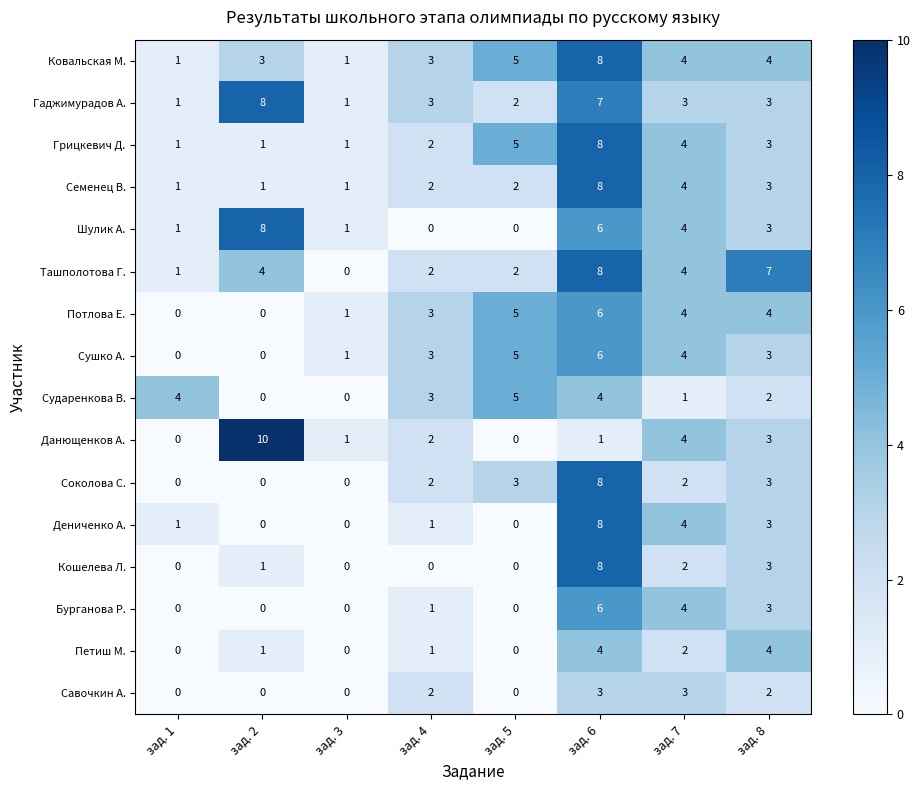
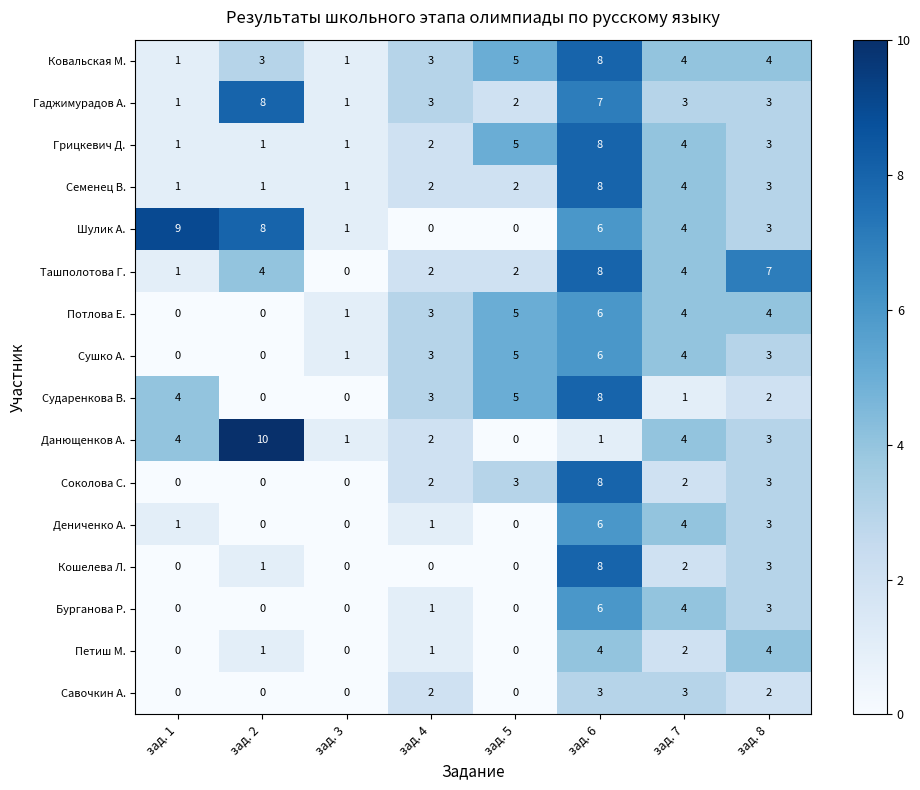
  {
    "Ковальская М.": {
      "зад. 1": 1,
      "зад. 2": 3,
      "зад. 3": 1,
      "зад. 4": 3,
      "зад. 5": 5,
      "зад. 6": 8,
      "зад. 7": 4,
      "зад. 8": 4
    },
    "Гаджимурадов А.": {
      "зад. 1": 1,
      "зад. 2": 8,
      "зад. 3": 1,
      "зад. 4": 3,
      "зад. 5": 2,
      "зад. 6": 7,
      "зад. 7": 3,
      "зад. 8": 3
    },
    "Грицкевич Д.": {
      "зад. 1": 1,
      "зад. 2": 1,
      "зад. 3": 1,
      "зад. 4": 2,
      "зад. 5": 5,
      "зад. 6": 8,
      "зад. 7": 4,
      "зад. 8": 3
    },
    "Семенец В.": {
      "зад. 1": 1,
      "зад. 2": 1,
      "зад. 3": 1,
      "зад. 4": 2,
      "зад. 5": 2,
      "зад. 6": 8,
      "зад. 7": 4,
      "зад. 8": 3
    },
    "Шулик А.": {
-     "зад. 1": 1,
+     "зад. 1": 9,
      "зад. 2": 8,
      "зад. 3": 1,
      "зад. 4": 0,
      "зад. 5": 0,
      "зад. 6": 6,
      "зад. 7": 4,
      "зад. 8": 3
    },
    "Ташполотова Г.": {
      "зад. 1": 1,
      "зад. 2": 4,
      "зад. 3": 0,
      "зад. 4": 2,
      "зад. 5": 2,
      "зад. 6": 8,
      "зад. 7": 4,
      "зад. 8": 7
    },
    "Потлова Е.": {
      "зад. 1": 0,
      "зад. 2": 0,
      "зад. 3": 1,
      "зад. 4": 3,
      "зад. 5": 5,
      "зад. 6": 6,
      "зад. 7": 4,
      "зад. 8": 4
    },
    "Сушко А.": {
      "зад. 1": 0,
      "зад. 2": 0,
      "зад. 3": 1,
      "зад. 4": 3,
      "зад. 5": 5,
      "зад. 6": 6,
      "зад. 7": 4,
      "зад. 8": 3
    },
    "Сударенкова В.": {
      "зад. 1": 4,
      "зад. 2": 0,
      "зад. 3": 0,
      "зад. 4": 3,
      "зад. 5": 5,
-     "зад. 6": 4,
+     "зад. 6": 8,
      "зад. 7": 1,
      "зад. 8": 2
    },
    "Данющенков А.": {
-     "зад. 1": 0,
+     "зад. 1": 4,
      "зад. 2": 10,
      "зад. 3": 1,
      "зад. 4": 2,
      "зад. 5": 0,
      "зад. 6": 1,
      "зад. 7": 4,
      "зад. 8": 3
    },
    "Соколова С.": {
      "зад. 1": 0,
      "зад. 2": 0,
      "зад. 3": 0,
      "зад. 4": 2,
      "зад. 5": 3,
      "зад. 6": 8,
      "зад. 7": 2,
      "зад. 8": 3
    },
    "Дениченко А.": {
      "зад. 1": 1,
      "зад. 2": 0,
      "зад. 3": 0,
      "зад. 4": 1,
      "зад. 5": 0,
-     "зад. 6": 8,
+     "зад. 6": 6,
      "зад. 7": 4,
      "зад. 8": 3
    },
    "Кошелева Л.": {
      "зад. 1": 0,
      "зад. 2": 1,
      "зад. 3": 0,
      "зад. 4": 0,
      "зад. 5": 0,
      "зад. 6": 8,
      "зад. 7": 2,
      "зад. 8": 3
    },
    "Бурганова Р.": {
      "зад. 1": 0,
      "зад. 2": 0,
      "зад. 3": 0,
      "зад. 4": 1,
      "зад. 5": 0,
      "зад. 6": 6,
      "зад. 7": 4,
      "зад. 8": 3
    },
    "Петиш М.": {
      "зад. 1": 0,
      "зад. 2": 1,
      "зад. 3": 0,
      "зад. 4": 1,
      "зад. 5": 0,
      "зад. 6": 4,
      "зад. 7": 2,
      "зад. 8": 4
    },
    "Савочкин А.": {
      "зад. 1": 0,
      "зад. 2": 0,
      "зад. 3": 0,
      "зад. 4": 2,
      "зад. 5": 0,
      "зад. 6": 3,
      "зад. 7": 3,
      "зад. 8": 2
    }
  }
